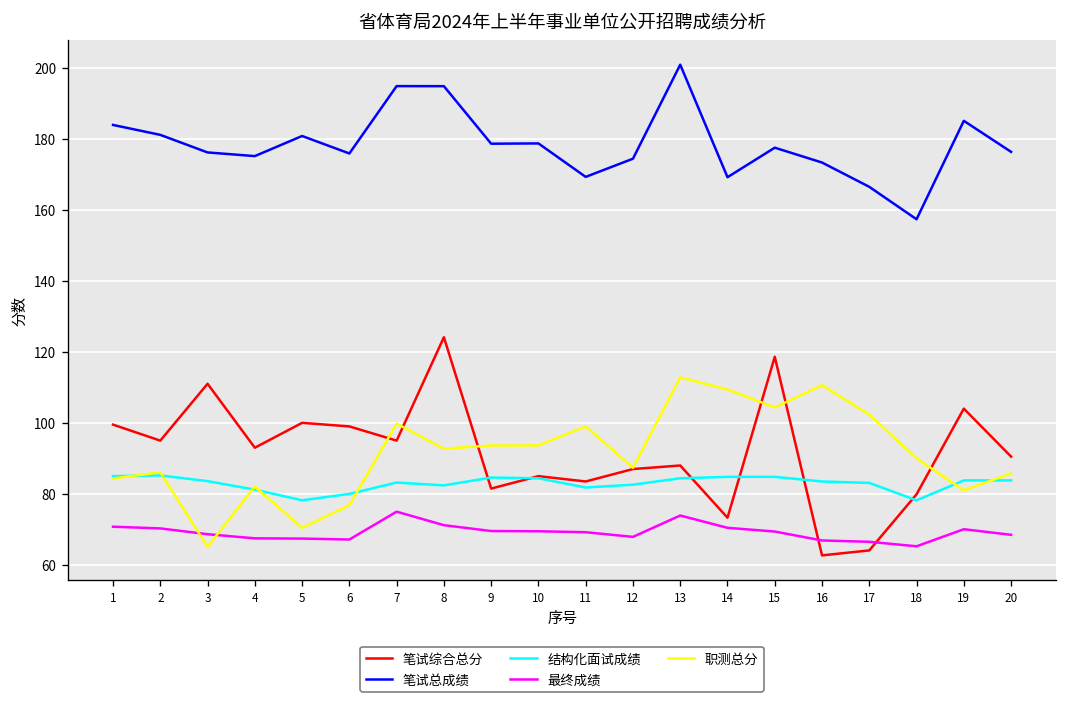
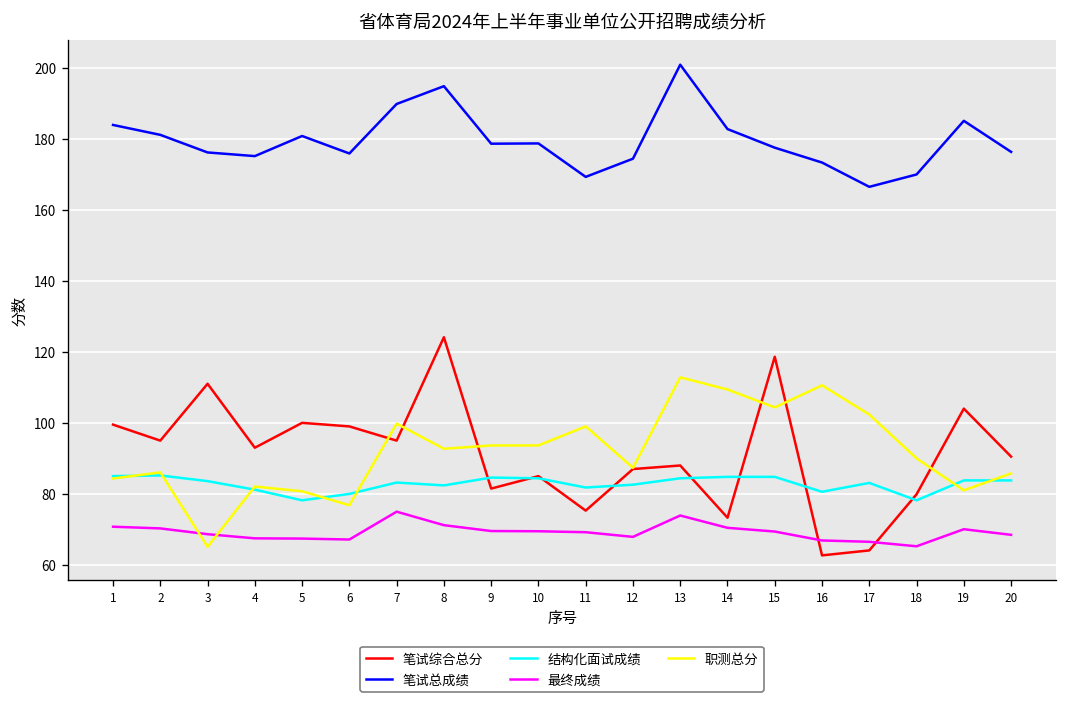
  {
    "笔试综合总分": {
      "1": 100,
      "2": 95,
      "3": 111,
      "4": 93,
      "5": 100,
      "6": 99,
      "7": 95,
      "8": 124,
      "9": 82,
-     "11": 84,
+     "11": 75,
      "13": 88,
      "14": 73,
      "15": 119,
      "16": 63,
      "17": 64,
      "18": 80,
      "19": 104,
      "20": 91
    },
    "笔试总成绩": {
      "1": 184,
      "2": 181,
      "3": 176,
      "4": 175,
      "5": 181,
      "6": 176,
-     "7": 195,
+     "7": 190,
      "8": 195,
      "9": 179,
      "10": 179,
      "11": 169,
      "12": 174,
      "13": 201,
-     "14": 169,
+     "14": 183,
      "15": 177,
      "16": 173,
      "17": 166,
-     "18": 157,
+     "18": 170,
      "19": 185,
      "20": 176
    },
    "结构化面试成绩": {
      "2": 85,
      "3": 84,
      "4": 81,
      "5": 78,
      "6": 80,
      "7": 83,
      "8": 82,
      "9": 85,
      "11": 82,
      "12": 83,
      "13": 84,
      "14": 85,
      "15": 85,
-     "16": 84,
+     "16": 81,
      "17": 83,
      "18": 78,
      "19": 84,
      "20": 84
    },
    "最终成绩": {
      "1": 71,
      "2": 70,
      "3": 69,
      "4": 67,
      "5": 67,
      "6": 67,
      "7": 75,
      "8": 71,
      "9": 70,
      "10": 69,
      "11": 69,
      "12": 68,
      "13": 74,
      "14": 70,
      "15": 69,
      "16": 67,
      "17": 67,
      "18": 65,
      "19": 70,
      "20": 68
    },
    "职测总分": {
      "2": 86,
      "3": 65,
      "4": 82,
-     "5": 70,
+     "5": 81,
      "6": 77,
      "7": 100,
      "8": 93,
      "9": 94,
      "10": 94,
      "11": 99,
      "13": 113,
      "14": 109,
      "15": 104,
      "16": 111,
      "17": 102,
      "18": 90,
      "19": 81,
      "20": 86
    }
  }
